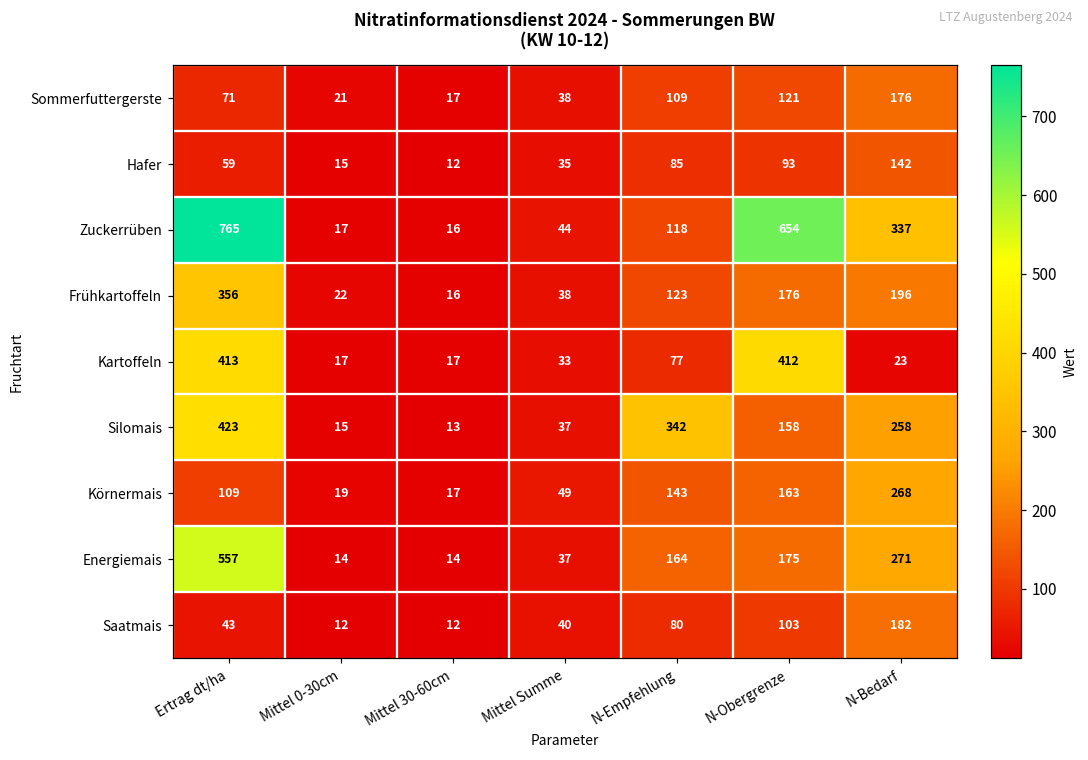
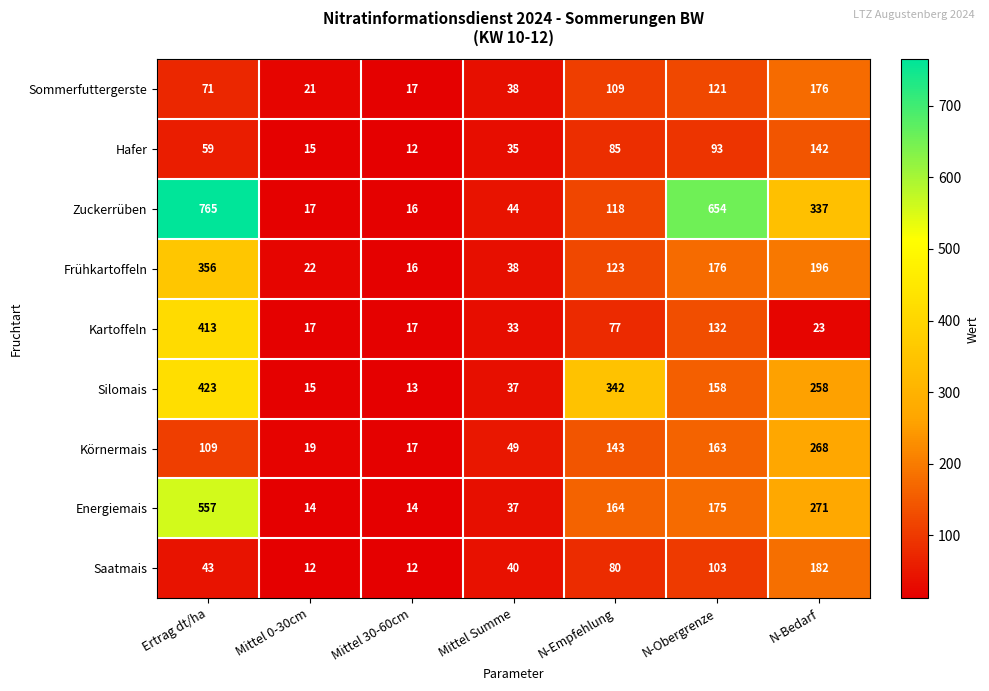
  {
    "Sommerfuttergerste": {
      "Ertrag dt/ha": 71,
      "Mittel 0-30cm": 21,
      "Mittel 30-60cm": 17,
      "Mittel Summe": 38,
      "N-Empfehlung": 109,
      "N-Obergrenze": 121,
      "N-Bedarf": 176
    },
    "Hafer": {
      "Ertrag dt/ha": 59,
      "Mittel 0-30cm": 15,
      "Mittel 30-60cm": 12,
      "Mittel Summe": 35,
      "N-Empfehlung": 85,
      "N-Obergrenze": 93,
      "N-Bedarf": 142
    },
    "Zuckerrüben": {
      "Ertrag dt/ha": 765,
      "Mittel 0-30cm": 17,
      "Mittel 30-60cm": 16,
      "Mittel Summe": 44,
      "N-Empfehlung": 118,
      "N-Obergrenze": 654,
      "N-Bedarf": 337
    },
    "Frühkartoffeln": {
      "Ertrag dt/ha": 356,
      "Mittel 0-30cm": 22,
      "Mittel 30-60cm": 16,
      "Mittel Summe": 38,
      "N-Empfehlung": 123,
      "N-Obergrenze": 176,
      "N-Bedarf": 196
    },
    "Kartoffeln": {
      "Ertrag dt/ha": 413,
      "Mittel 0-30cm": 17,
      "Mittel 30-60cm": 17,
      "Mittel Summe": 33,
      "N-Empfehlung": 77,
-     "N-Obergrenze": 412,
+     "N-Obergrenze": 132,
      "N-Bedarf": 23
    },
    "Silomais": {
      "Ertrag dt/ha": 423,
      "Mittel 0-30cm": 15,
      "Mittel 30-60cm": 13,
      "Mittel Summe": 37,
      "N-Empfehlung": 342,
      "N-Obergrenze": 158,
      "N-Bedarf": 258
    },
    "Körnermais": {
      "Ertrag dt/ha": 109,
      "Mittel 0-30cm": 19,
      "Mittel 30-60cm": 17,
      "Mittel Summe": 49,
      "N-Empfehlung": 143,
      "N-Obergrenze": 163,
      "N-Bedarf": 268
    },
    "Energiemais": {
      "Ertrag dt/ha": 557,
      "Mittel 0-30cm": 14,
      "Mittel 30-60cm": 14,
      "Mittel Summe": 37,
      "N-Empfehlung": 164,
      "N-Obergrenze": 175,
      "N-Bedarf": 271
    },
    "Saatmais": {
      "Ertrag dt/ha": 43,
      "Mittel 0-30cm": 12,
      "Mittel 30-60cm": 12,
      "Mittel Summe": 40,
      "N-Empfehlung": 80,
      "N-Obergrenze": 103,
      "N-Bedarf": 182
    }
  }
